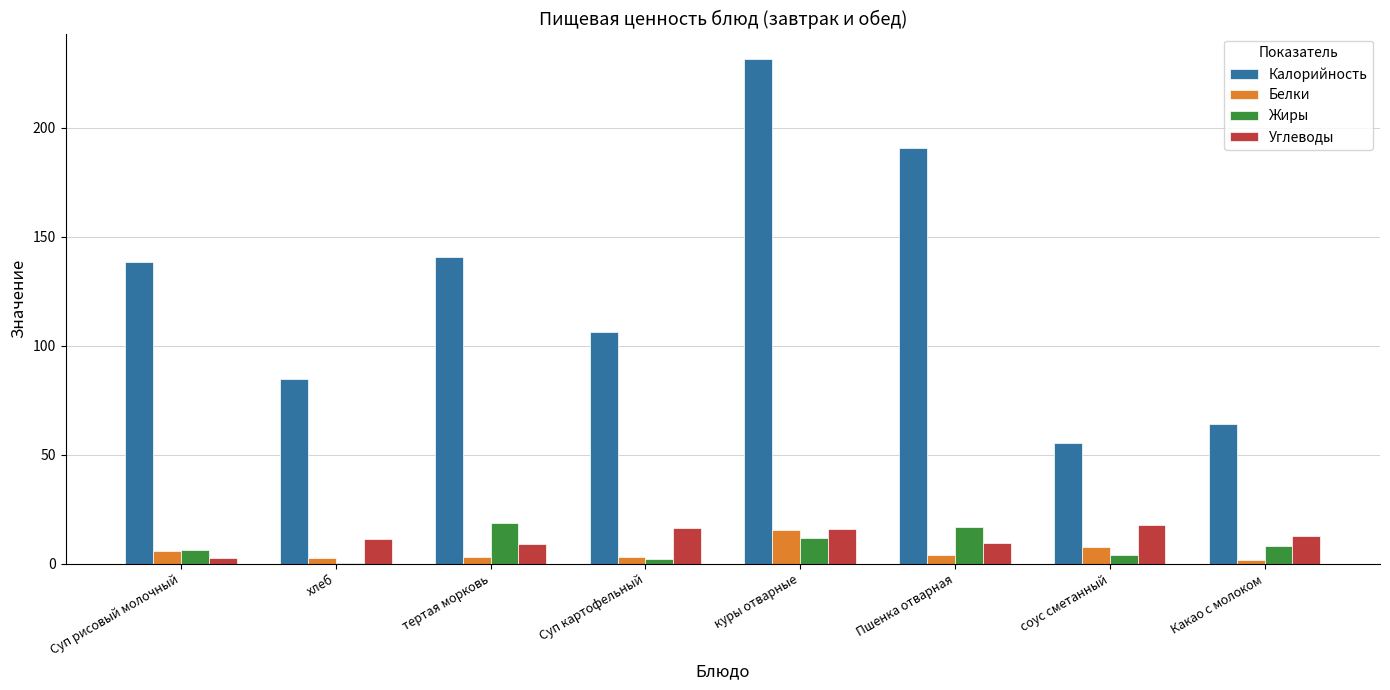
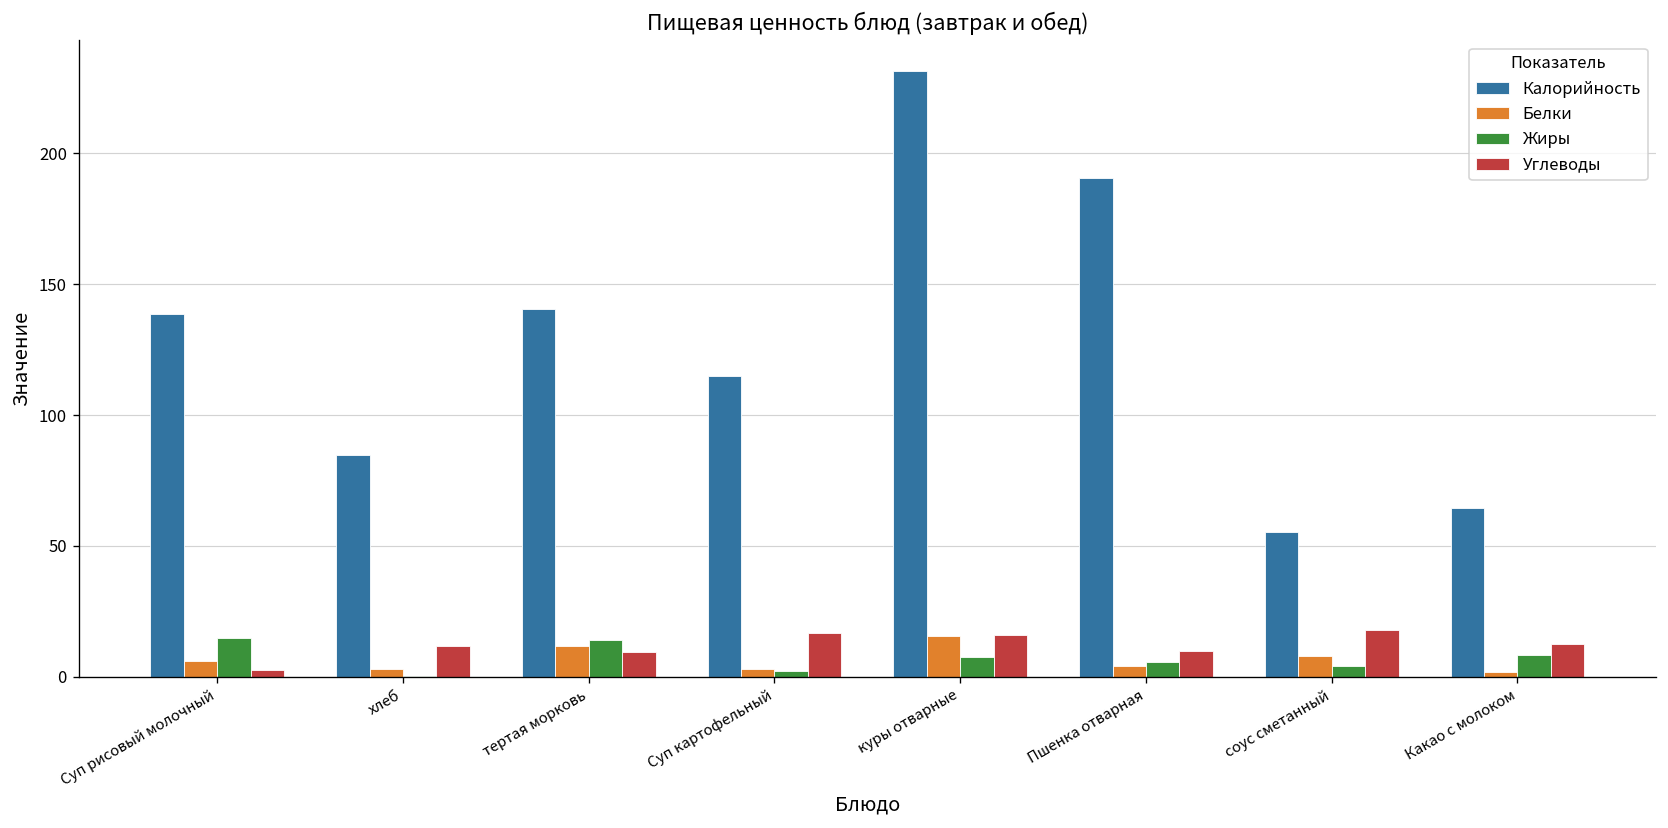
  {
    "Калорийность": {
      "Суп рисовый молочный": 139,
      "хлеб": 85,
      "тертая морковь": 141,
-     "Суп картофельный": 106,
+     "Суп картофельный": 115,
      "куры отварные": 232,
      "Пшенка отварная": 191,
      "соус сметанный": 55,
      "Какао с молоком": 64
    },
    "Белки": {
      "Суп рисовый молочный": 6,
      "хлеб": 3,
-     "тертая морковь": 3,
+     "тертая морковь": 12,
      "Суп картофельный": 3,
      "куры отварные": 16,
      "Пшенка отварная": 4,
      "соус сметанный": 8,
      "Какао с молоком": 2
    },
    "Жиры": {
-     "Суп рисовый молочный": 6,
-     "тертая морковь": 19,
+     "Суп рисовый молочный": 15,
+     "тертая морковь": 14,
      "Суп картофельный": 2,
-     "куры отварные": 12,
-     "Пшенка отварная": 17,
+     "куры отварные": 8,
+     "Пшенка отварная": 6,
      "соус сметанный": 4,
      "Какао с молоком": 8
    },
    "Углеводы": {
      "Суп рисовый молочный": 3,
      "хлеб": 12,
      "тертая морковь": 9,
      "Суп картофельный": 17,
      "куры отварные": 16,
      "Пшенка отварная": 10,
      "соус сметанный": 18,
      "Какао с молоком": 13
    }
  }
